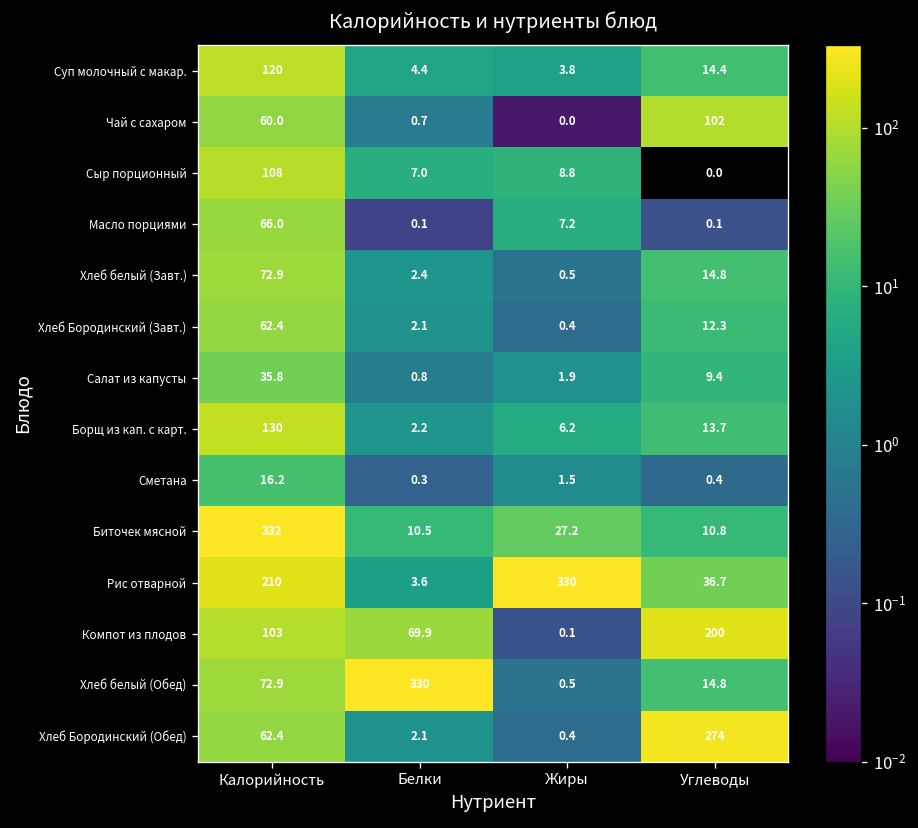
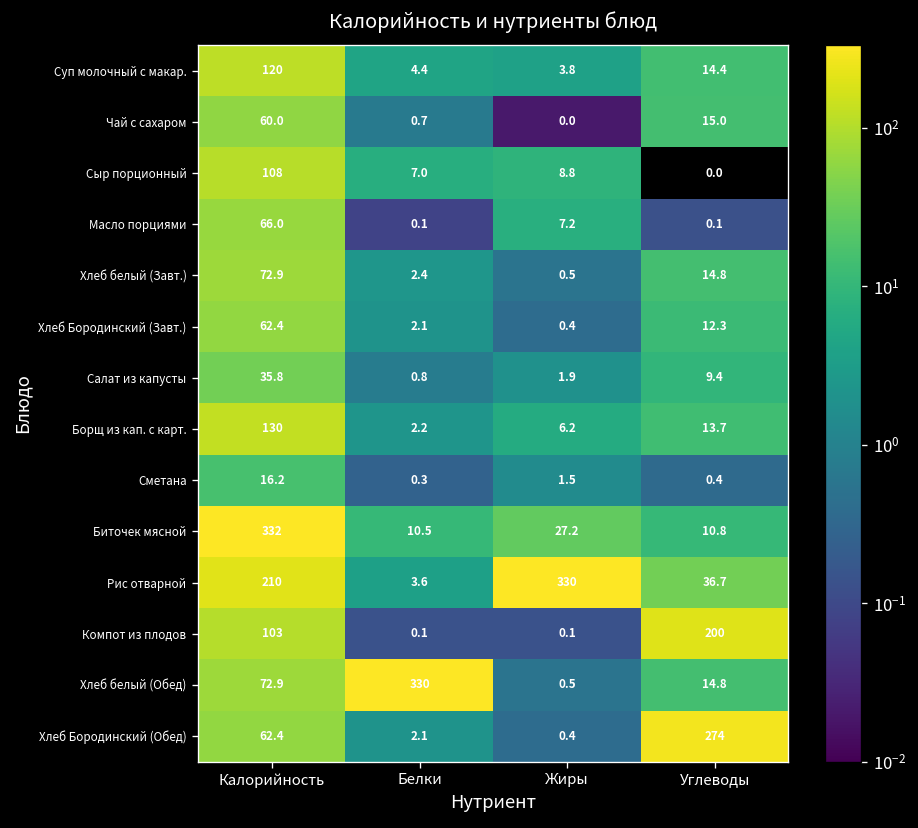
  {
    "Суп молочный с макар.": {
      "Калорийность": 120,
      "Белки": 4.4,
      "Жиры": 3.8,
      "Углеводы": 14.4
    },
    "Чай с сахаром": {
      "Калорийность": 60.0,
      "Белки": 0.7,
      "Жиры": 0.0,
-     "Углеводы": 102
+     "Углеводы": 15.0
    },
    "Сыр порционный": {
      "Калорийность": 108,
      "Белки": 7.0,
      "Жиры": 8.8,
      "Углеводы": 0.0
    },
    "Масло порциями": {
      "Калорийность": 66.0,
      "Белки": 0.1,
      "Жиры": 7.2,
      "Углеводы": 0.1
    },
    "Хлеб белый (Завт.)": {
      "Калорийность": 72.9,
      "Белки": 2.4,
      "Жиры": 0.5,
      "Углеводы": 14.8
    },
    "Хлеб Бородинский (Завт.)": {
      "Калорийность": 62.4,
      "Белки": 2.1,
      "Жиры": 0.4,
      "Углеводы": 12.3
    },
    "Салат из капусты": {
      "Калорийность": 35.8,
      "Белки": 0.8,
      "Жиры": 1.9,
      "Углеводы": 9.4
    },
    "Борщ из кап. с карт.": {
      "Калорийность": 130,
      "Белки": 2.2,
      "Жиры": 6.2,
      "Углеводы": 13.7
    },
    "Сметана": {
      "Калорийность": 16.2,
      "Белки": 0.3,
      "Жиры": 1.5,
      "Углеводы": 0.4
    },
    "Биточек мясной": {
      "Калорийность": 332,
      "Белки": 10.5,
      "Жиры": 27.2,
      "Углеводы": 10.8
    },
    "Рис отварной": {
      "Калорийность": 210,
      "Белки": 3.6,
      "Жиры": 330,
      "Углеводы": 36.7
    },
    "Компот из плодов": {
      "Калорийность": 103,
-     "Белки": 69.9,
+     "Белки": 0.1,
      "Жиры": 0.1,
      "Углеводы": 200
    },
    "Хлеб белый (Обед)": {
      "Калорийность": 72.9,
      "Белки": 330,
      "Жиры": 0.5,
      "Углеводы": 14.8
    },
    "Хлеб Бородинский (Обед)": {
      "Калорийность": 62.4,
      "Белки": 2.1,
      "Жиры": 0.4,
      "Углеводы": 274
    }
  }
